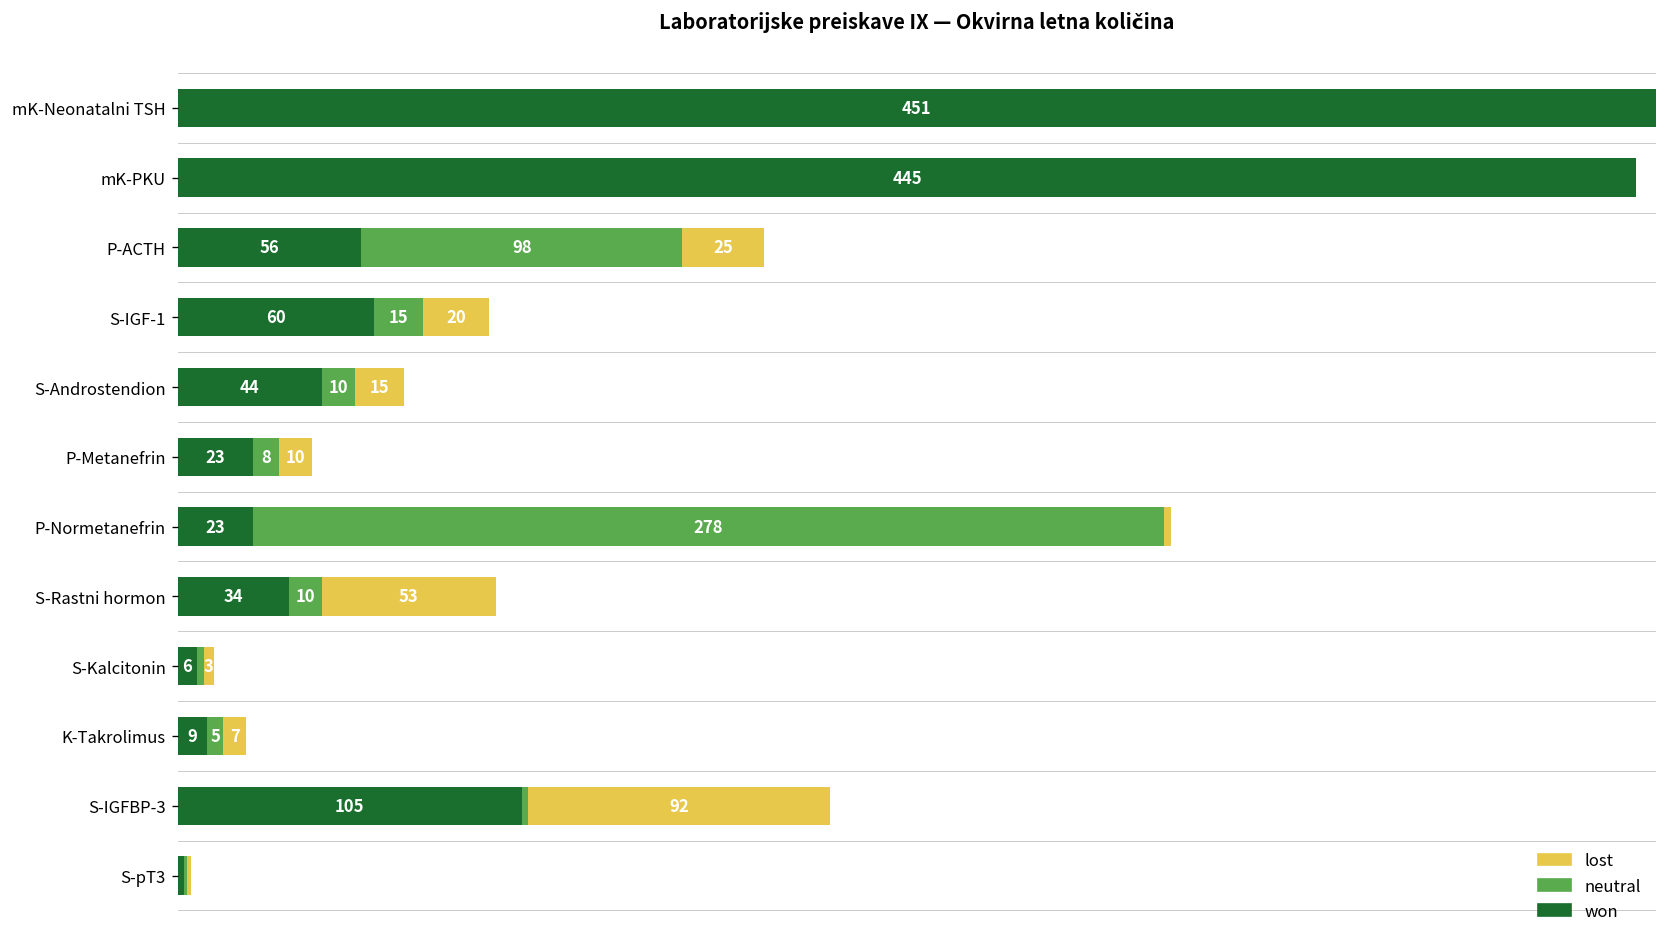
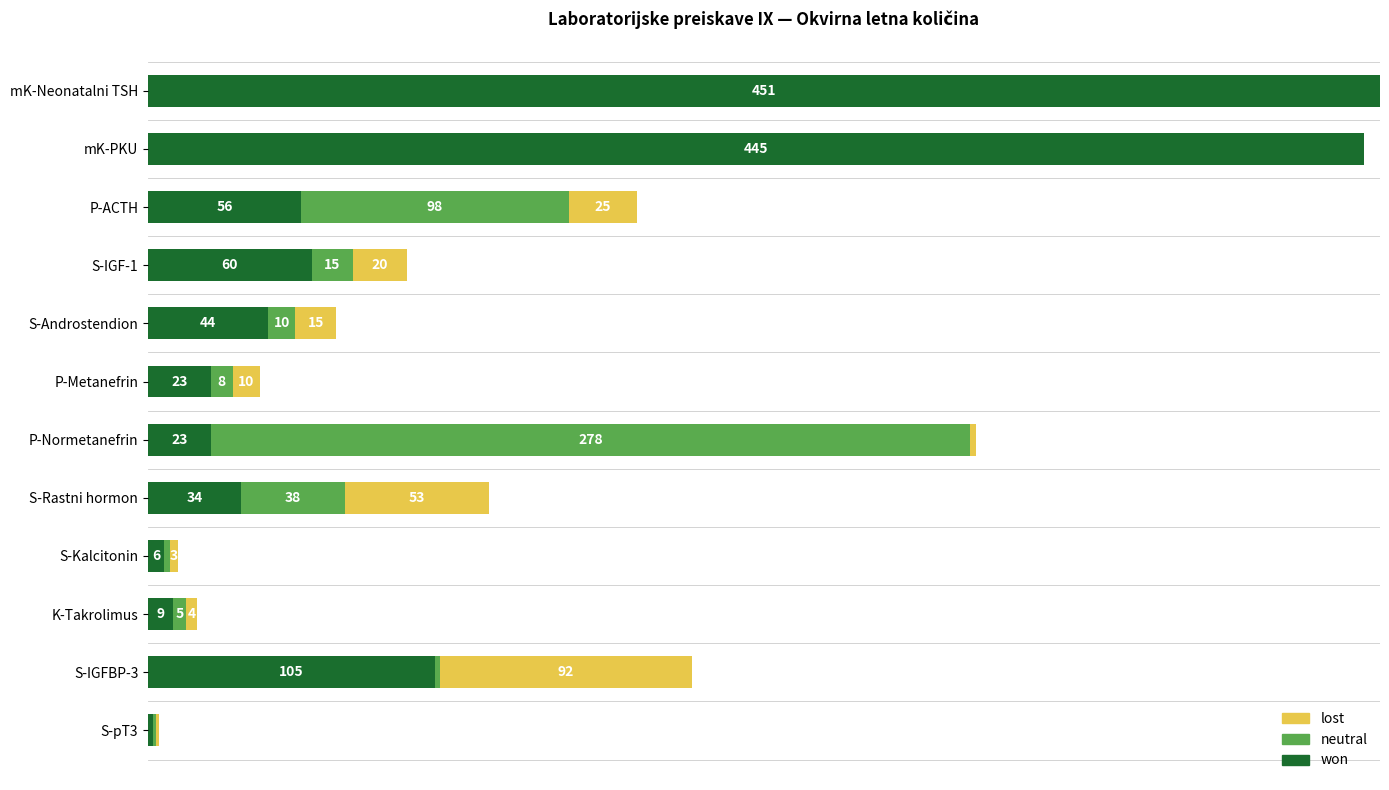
  {
    "won": {
      "mK-Neonatalni TSH": 451,
      "mK-PKU": 445,
      "P-ACTH": 56,
      "S-IGF-1": 60,
      "S-Androstendion": 44,
      "P-Metanefrin": 23,
      "P-Normetanefrin": 23,
      "S-Rastni hormon": 34,
      "S-Kalcitonin": 6,
      "K-Takrolimus": 9,
      "S-IGFBP-3": 105
    },
    "neutral": {
      "P-ACTH": 98,
      "S-IGF-1": 15,
      "S-Androstendion": 10,
      "P-Metanefrin": 8,
      "P-Normetanefrin": 278,
-     "S-Rastni hormon": 10,
+     "S-Rastni hormon": 38,
      "K-Takrolimus": 5
    },
    "lost": {
      "P-ACTH": 25,
      "S-IGF-1": 20,
      "S-Androstendion": 15,
      "P-Metanefrin": 10,
      "S-Rastni hormon": 53,
      "S-Kalcitonin": 3,
-     "K-Takrolimus": 7,
+     "K-Takrolimus": 4,
      "S-IGFBP-3": 92
    }
  }
